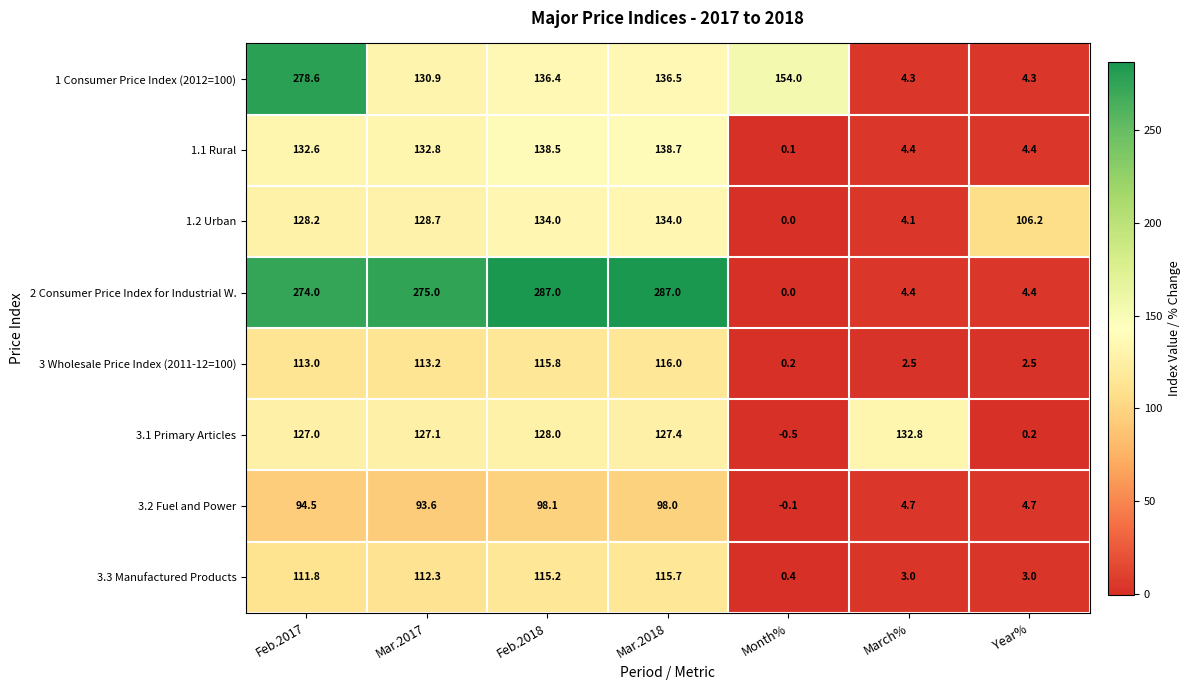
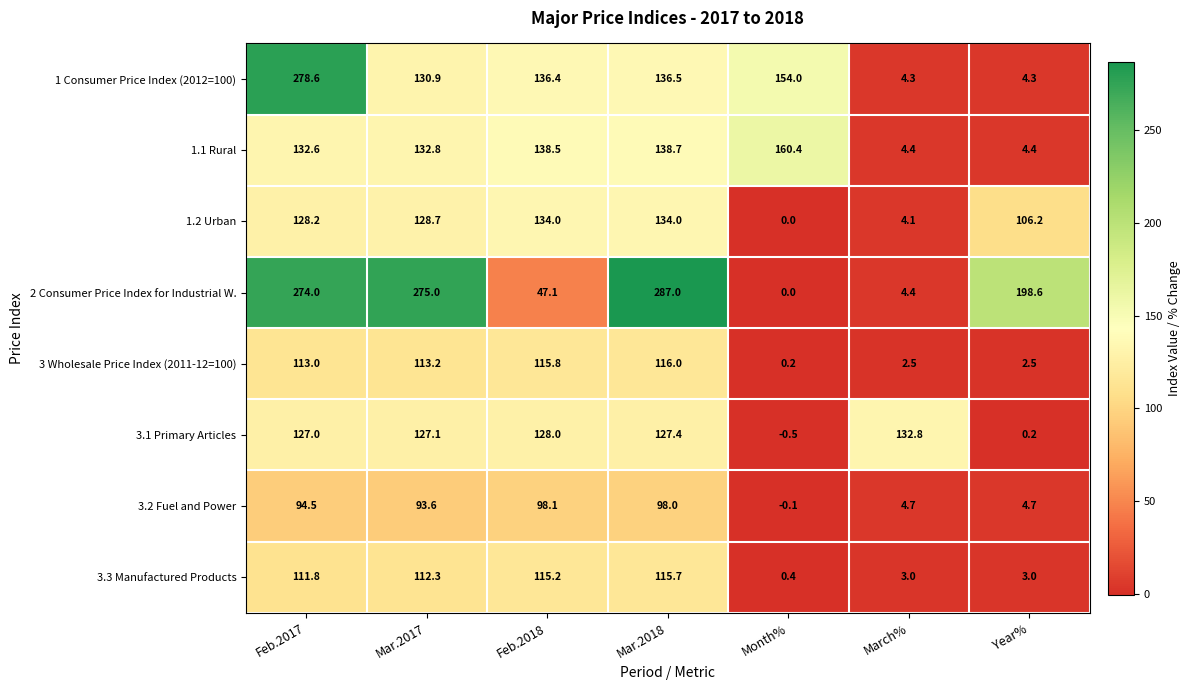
  {
    "1 Consumer Price Index (2012=100)": {
      "Feb.2017": 278.6,
      "Mar.2017": 130.9,
      "Feb.2018": 136.4,
      "Mar.2018": 136.5,
      "Month%": 154.0,
      "March%": 4.3,
      "Year%": 4.3
    },
    "1.1 Rural": {
      "Feb.2017": 132.6,
      "Mar.2017": 132.8,
      "Feb.2018": 138.5,
      "Mar.2018": 138.7,
-     "Month%": 0.1,
+     "Month%": 160.4,
      "March%": 4.4,
      "Year%": 4.4
    },
    "1.2 Urban": {
      "Feb.2017": 128.2,
      "Mar.2017": 128.7,
      "Feb.2018": 134.0,
      "Mar.2018": 134.0,
      "Month%": 0.0,
      "March%": 4.1,
      "Year%": 106.2
    },
    "2 Consumer Price Index for Industrial W.": {
      "Feb.2017": 274.0,
      "Mar.2017": 275.0,
-     "Feb.2018": 287.0,
+     "Feb.2018": 47.1,
      "Mar.2018": 287.0,
      "Month%": 0.0,
      "March%": 4.4,
-     "Year%": 4.4
+     "Year%": 198.6
    },
    "3 Wholesale Price Index (2011-12=100)": {
      "Feb.2017": 113.0,
      "Mar.2017": 113.2,
      "Feb.2018": 115.8,
      "Mar.2018": 116.0,
      "Month%": 0.2,
      "March%": 2.5,
      "Year%": 2.5
    },
    "3.1 Primary Articles": {
      "Feb.2017": 127.0,
      "Mar.2017": 127.1,
      "Feb.2018": 128.0,
      "Mar.2018": 127.4,
      "Month%": -0.5,
      "March%": 132.8,
      "Year%": 0.2
    },
    "3.2 Fuel and Power": {
      "Feb.2017": 94.5,
      "Mar.2017": 93.6,
      "Feb.2018": 98.1,
      "Mar.2018": 98.0,
      "Month%": -0.1,
      "March%": 4.7,
      "Year%": 4.7
    },
    "3.3 Manufactured Products": {
      "Feb.2017": 111.8,
      "Mar.2017": 112.3,
      "Feb.2018": 115.2,
      "Mar.2018": 115.7,
      "Month%": 0.4,
      "March%": 3.0,
      "Year%": 3.0
    }
  }
